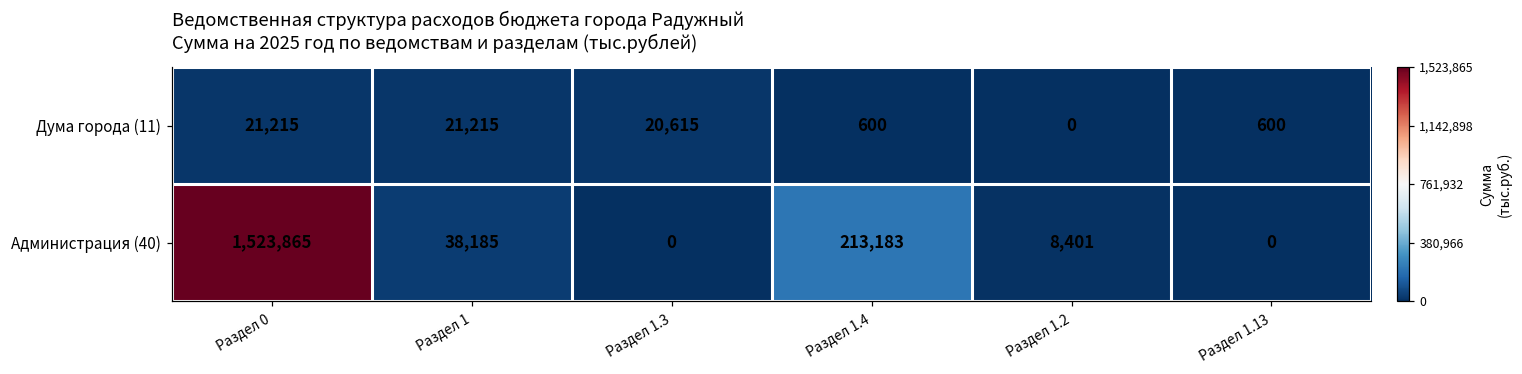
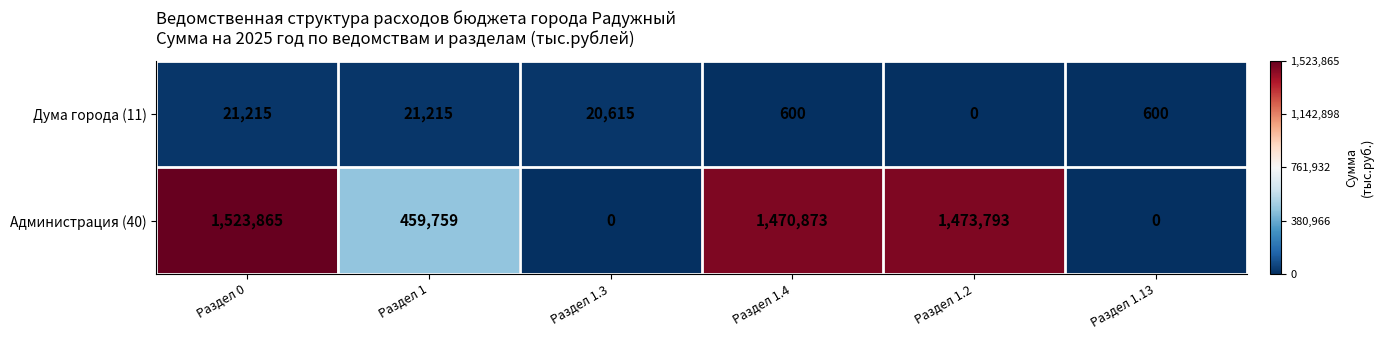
  {
    "Дума города (11)": {
      "Раздел 0": "21,215",
      "Раздел 1": "21,215",
      "Раздел 1.3": "20,615",
      "Раздел 1.4": "600",
      "Раздел 1.2": "0",
      "Раздел 1.13": "600"
    },
    "Администрация (40)": {
      "Раздел 0": "1,523,865",
-     "Раздел 1": "38,185",
+     "Раздел 1": "459,759",
      "Раздел 1.3": "0",
-     "Раздел 1.4": "213,183",
-     "Раздел 1.2": "8,401",
+     "Раздел 1.4": "1,470,873",
+     "Раздел 1.2": "1,473,793",
      "Раздел 1.13": "0"
    }
  }
